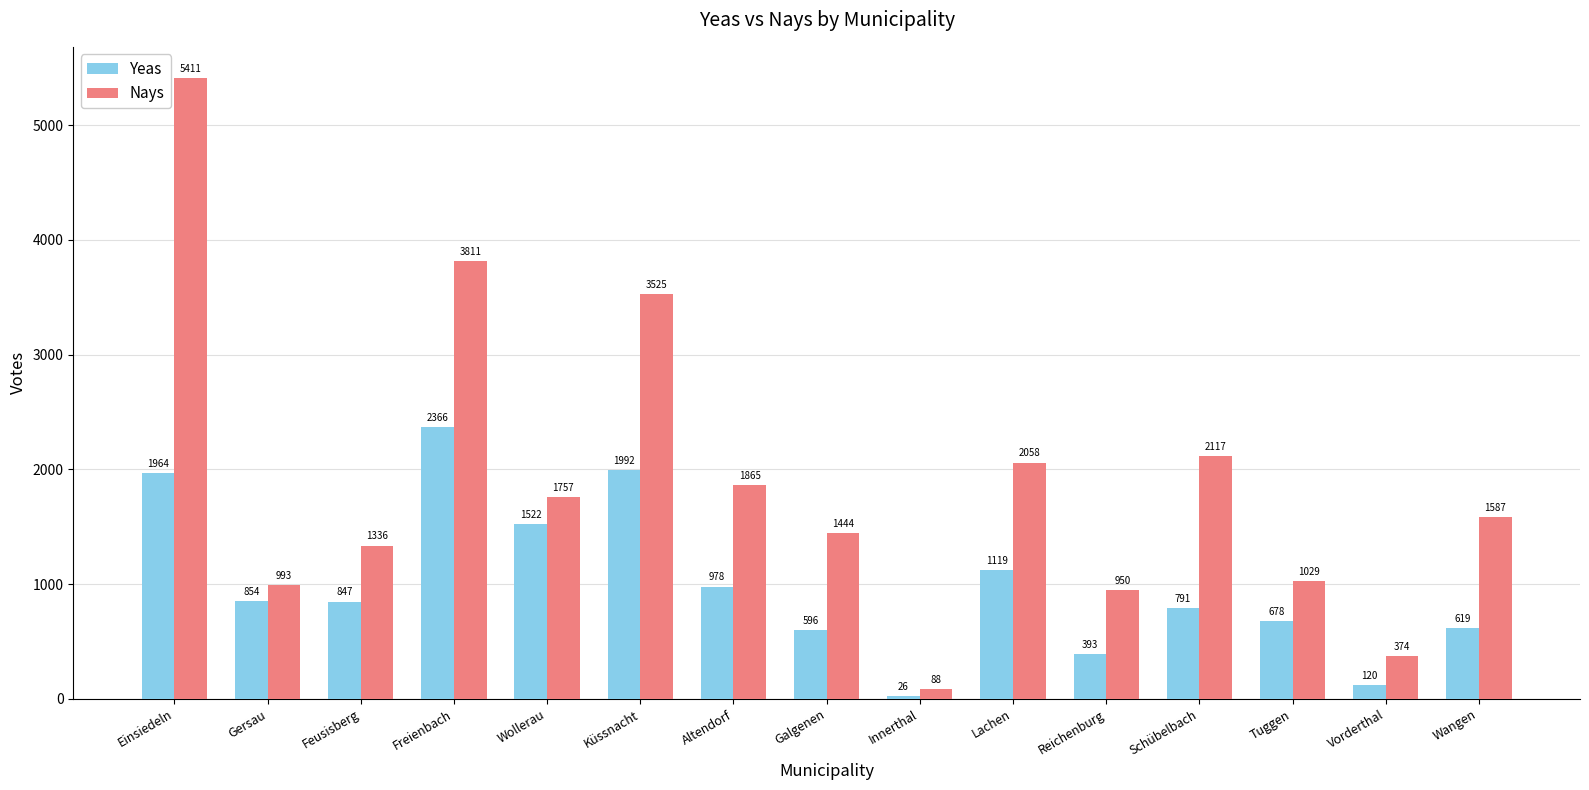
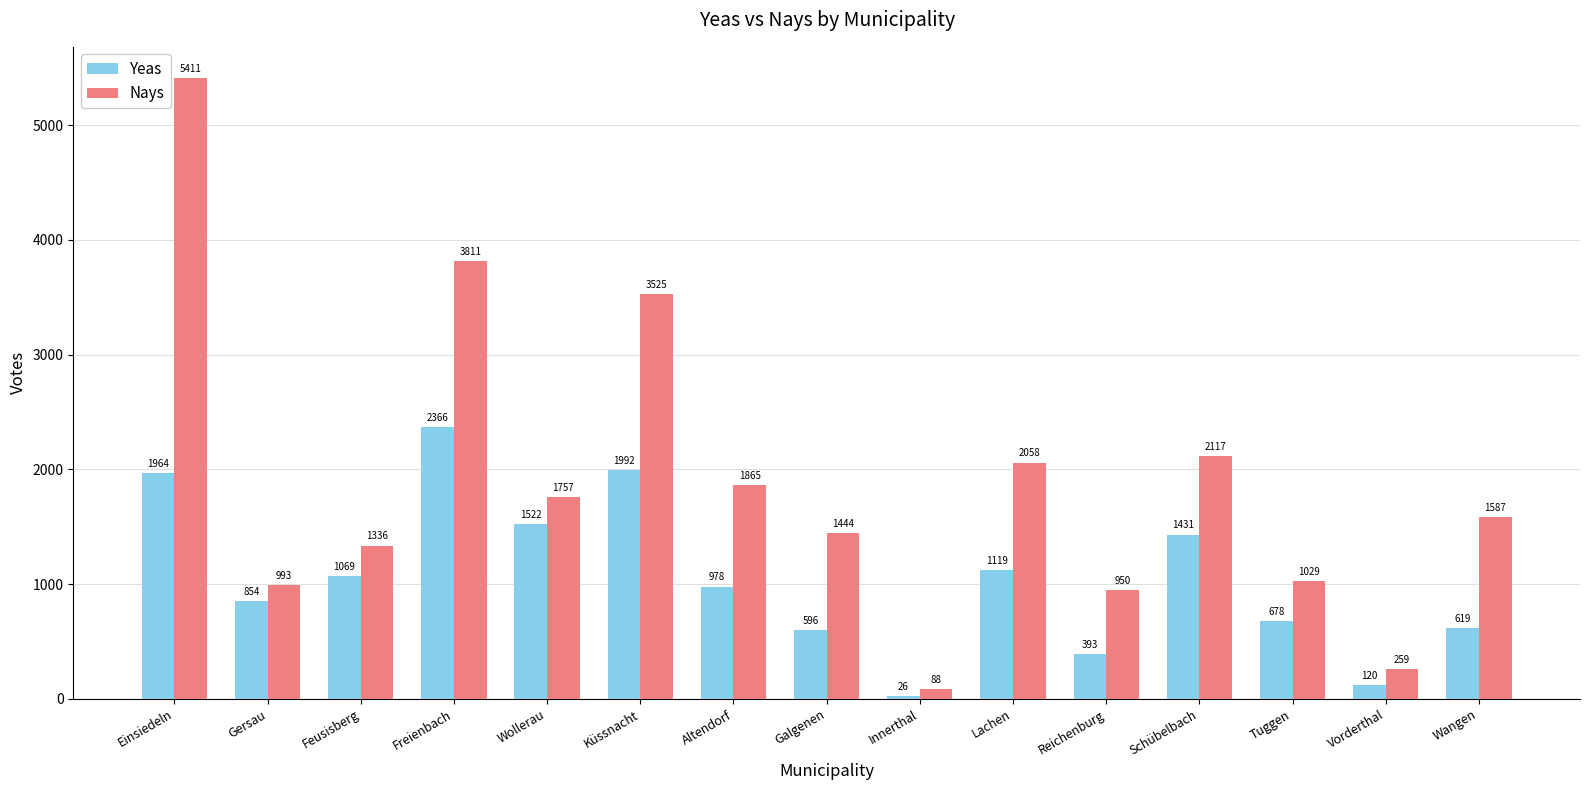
  {
    "Yeas": {
      "Einsiedeln": 1964,
      "Gersau": 854,
-     "Feusisberg": 847,
+     "Feusisberg": 1069,
      "Freienbach": 2366,
      "Wollerau": 1522,
      "Küssnacht": 1992,
      "Altendorf": 978,
      "Galgenen": 596,
      "Innerthal": 26,
      "Lachen": 1119,
      "Reichenburg": 393,
-     "Schübelbach": 791,
+     "Schübelbach": 1431,
      "Tuggen": 678,
      "Vorderthal": 120,
      "Wangen": 619
    },
    "Nays": {
      "Einsiedeln": 5411,
      "Gersau": 993,
      "Feusisberg": 1336,
      "Freienbach": 3811,
      "Wollerau": 1757,
      "Küssnacht": 3525,
      "Altendorf": 1865,
      "Galgenen": 1444,
      "Innerthal": 88,
      "Lachen": 2058,
      "Reichenburg": 950,
      "Schübelbach": 2117,
      "Tuggen": 1029,
-     "Vorderthal": 374,
+     "Vorderthal": 259,
      "Wangen": 1587
    }
  }
